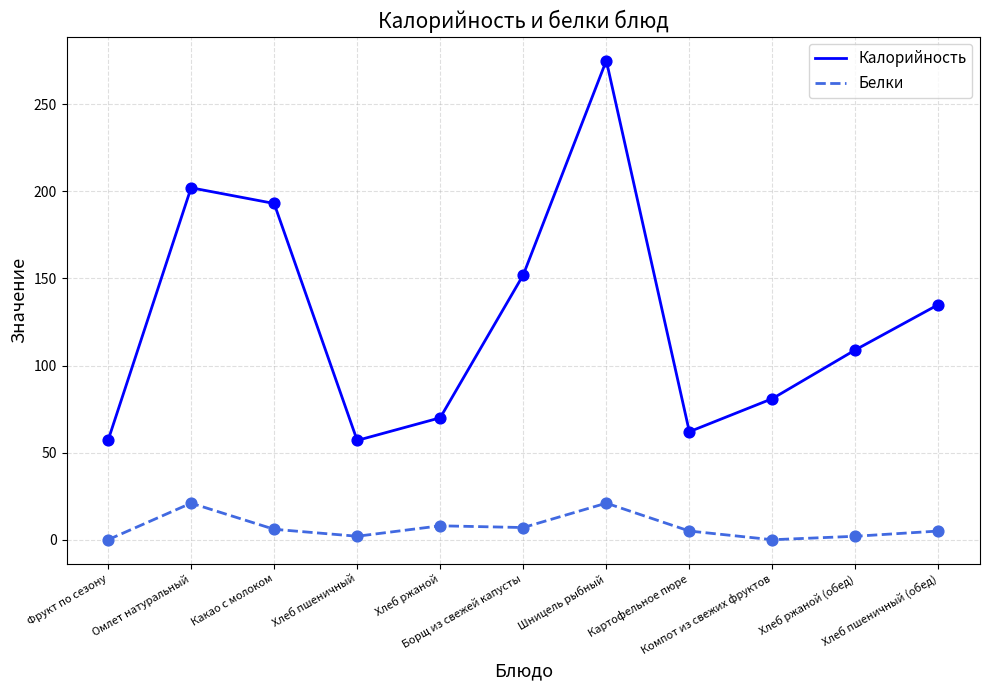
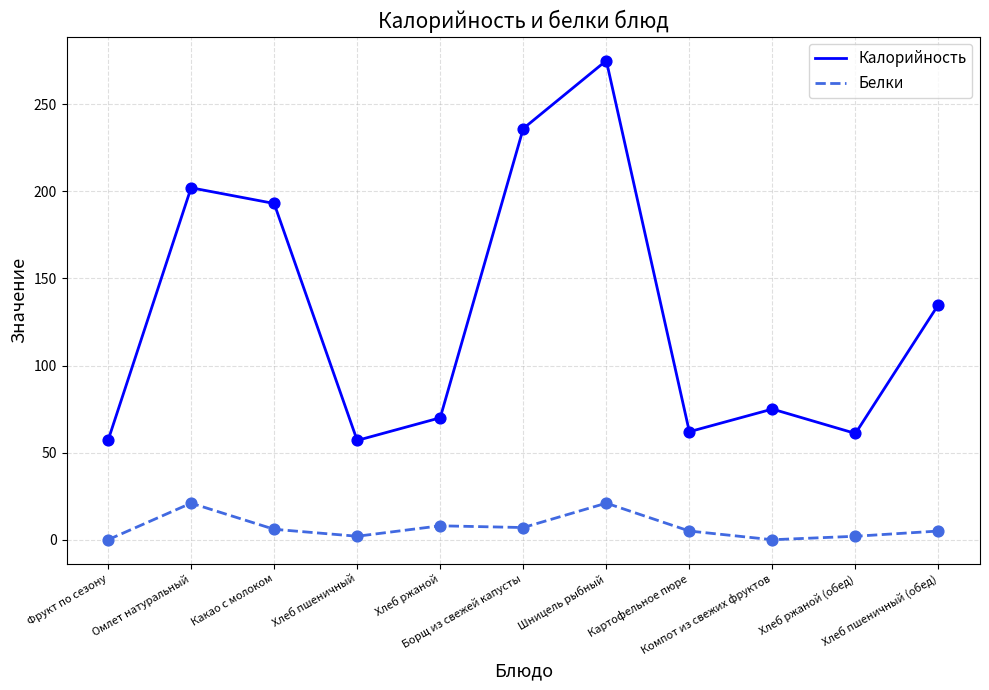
  {
    "Калорийность": {
      "Фрукт по сезону": 57,
      "Омлет натуральный": 202,
      "Какао с молоком": 193,
      "Хлеб пшеничный": 57,
      "Хлеб ржаной": 70,
-     "Борщ из свежей капусты": 152,
+     "Борщ из свежей капусты": 236,
      "Шницель рыбный": 275,
      "Картофельное пюре": 62,
-     "Компот из свежих фруктов": 81,
-     "Хлеб ржаной (обед)": 109,
+     "Компот из свежих фруктов": 75,
+     "Хлеб ржаной (обед)": 61,
      "Хлеб пшеничный (обед)": 135
    },
    "Белки": {
      "Фрукт по сезону": 0,
      "Омлет натуральный": 21,
      "Какао с молоком": 6,
      "Хлеб пшеничный": 2,
      "Хлеб ржаной": 8,
      "Борщ из свежей капусты": 7,
      "Шницель рыбный": 21,
      "Картофельное пюре": 5,
      "Компот из свежих фруктов": 0,
      "Хлеб ржаной (обед)": 2,
      "Хлеб пшеничный (обед)": 5
    }
  }
